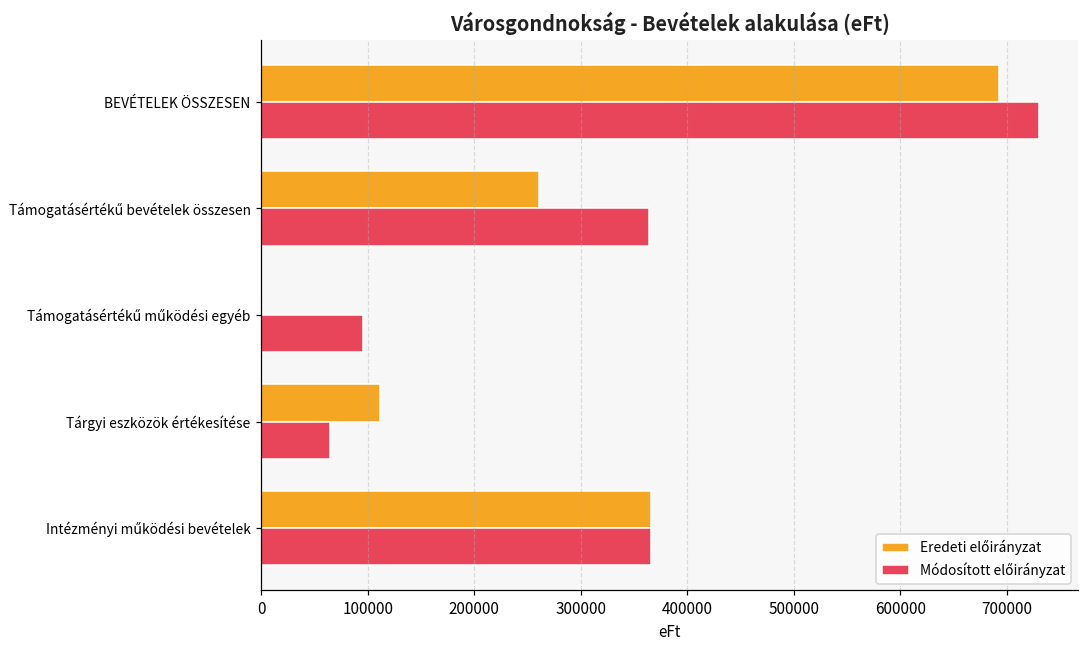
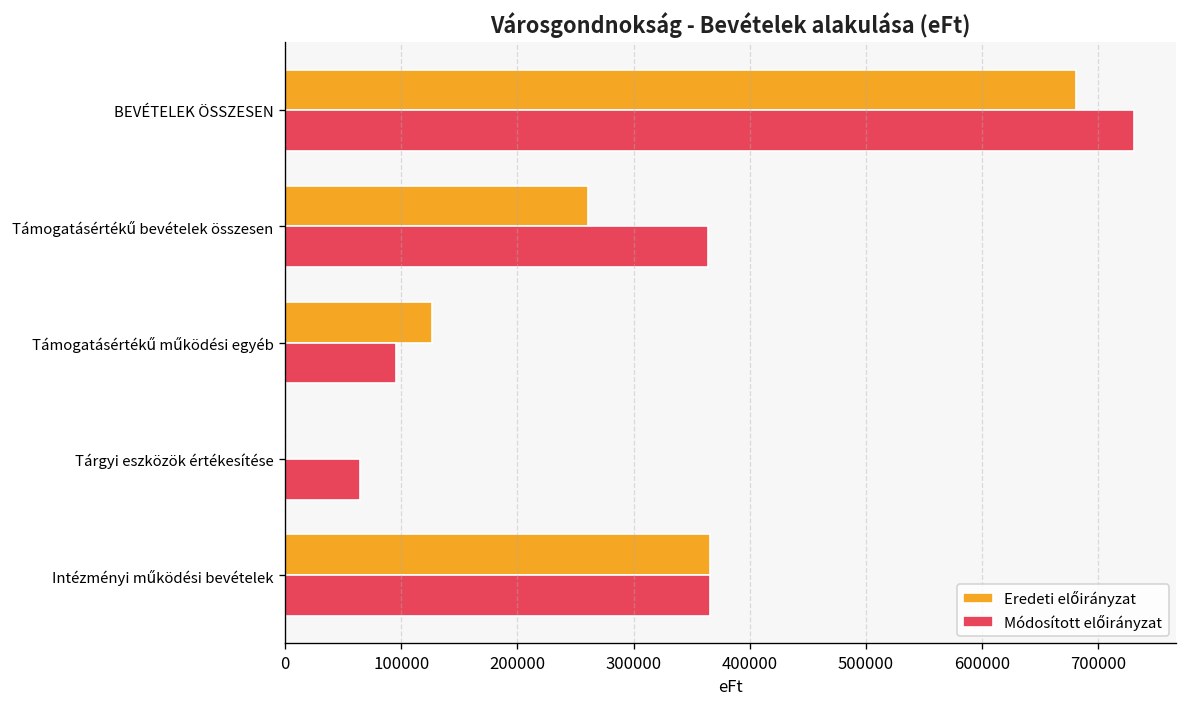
  {
    "Eredeti előirányzat": {
-     "BEVÉTELEK ÖSSZESEN": 690000,
+     "BEVÉTELEK ÖSSZESEN": 680000,
      "Támogatásértékű bevételek összesen": 260000,
-     "Támogatásértékű működési egyéb": 0,
-     "Tárgyi eszközök értékesítése": 110000,
+     "Támogatásértékű működési egyéb": 130000,
+     "Tárgyi eszközök értékesítése": 0,
      "Intézményi működési bevételek": 370000
    },
    "Módosított előirányzat": {
      "BEVÉTELEK ÖSSZESEN": 730000,
      "Támogatásértékű bevételek összesen": 360000,
      "Támogatásértékű működési egyéb": 100000,
      "Tárgyi eszközök értékesítése": 60000,
      "Intézményi működési bevételek": 370000
    }
  }
